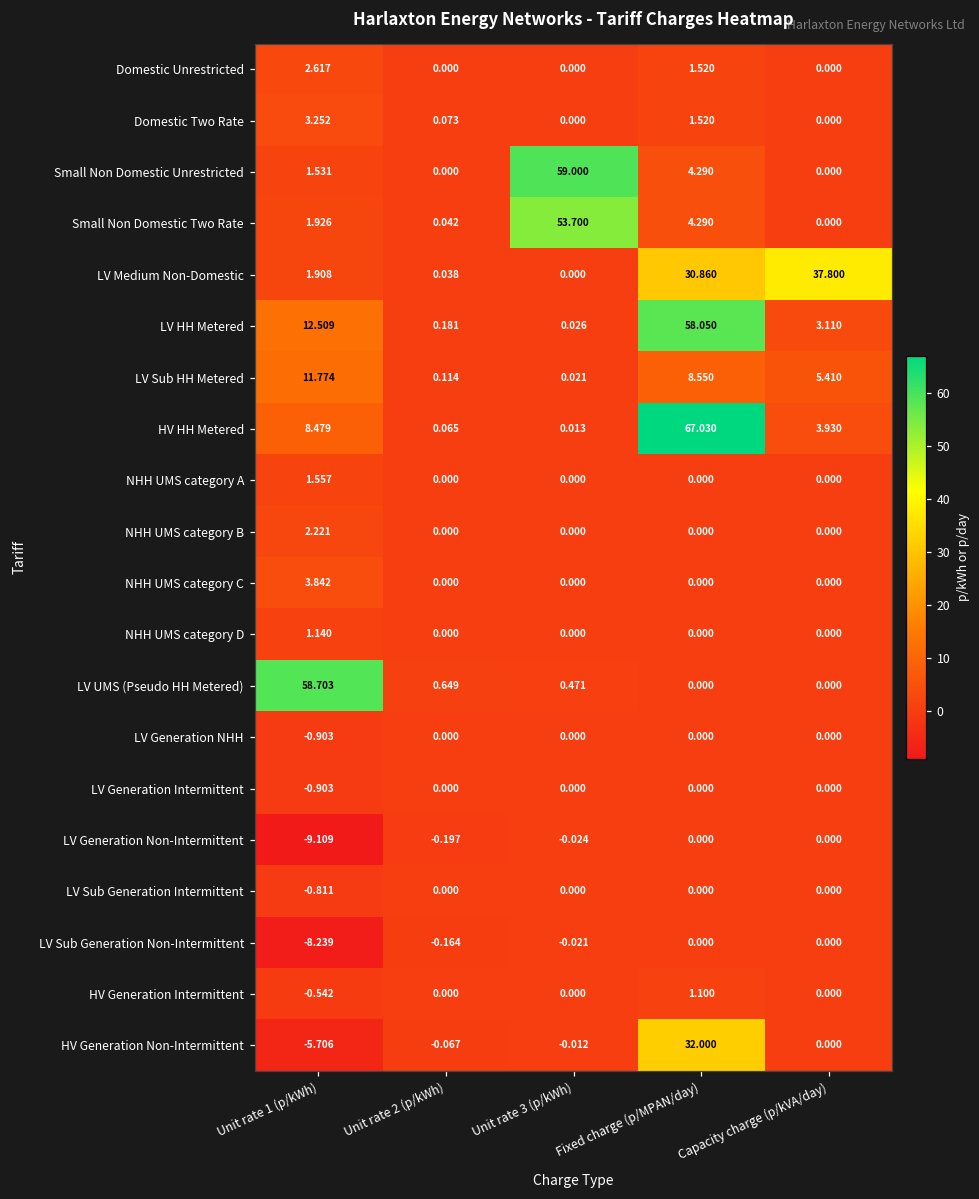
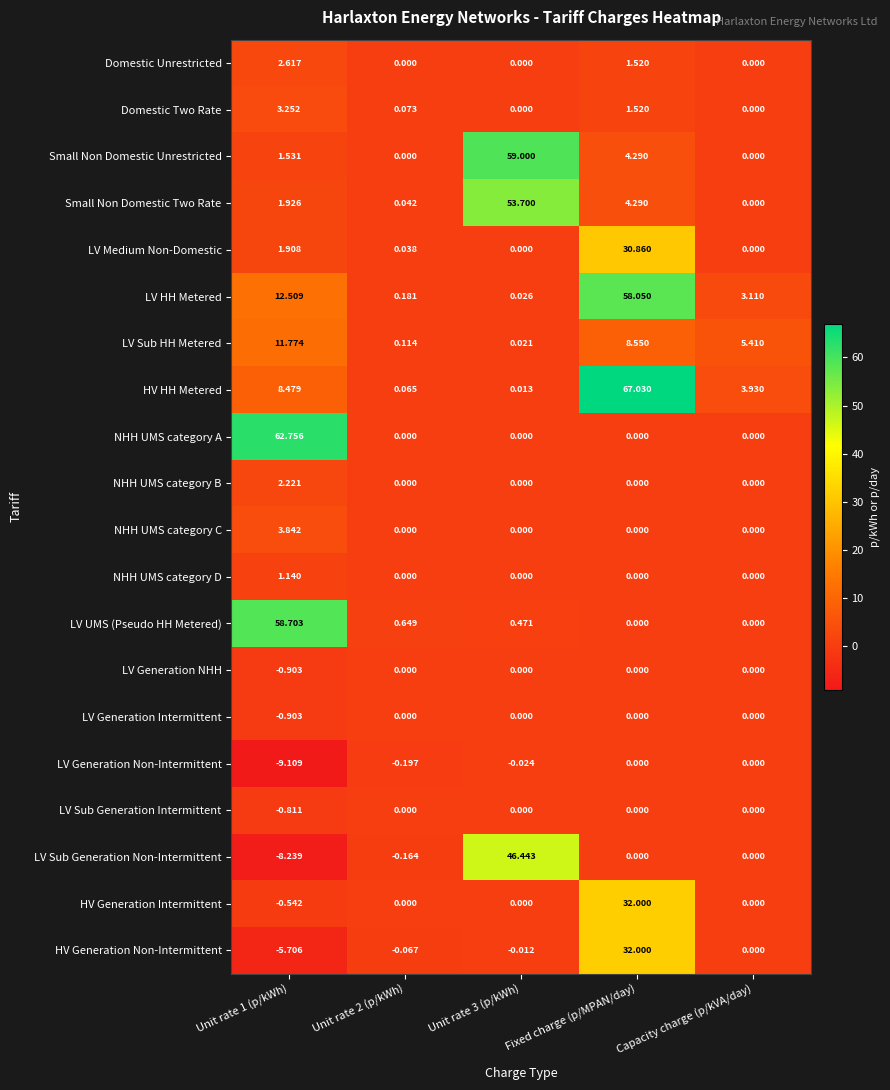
  {
    "Domestic Unrestricted": {
      "Unit rate 1 (p/kWh)": 2.617,
      "Unit rate 2 (p/kWh)": 0.000,
      "Unit rate 3 (p/kWh)": 0.000,
      "Fixed charge (p/MPAN/day)": 1.520,
      "Capacity charge (p/kVA/day)": 0.000
    },
    "Domestic Two Rate": {
      "Unit rate 1 (p/kWh)": 3.252,
      "Unit rate 2 (p/kWh)": 0.073,
      "Unit rate 3 (p/kWh)": 0.000,
      "Fixed charge (p/MPAN/day)": 1.520,
      "Capacity charge (p/kVA/day)": 0.000
    },
    "Small Non Domestic Unrestricted": {
      "Unit rate 1 (p/kWh)": 1.531,
      "Unit rate 2 (p/kWh)": 0.000,
      "Unit rate 3 (p/kWh)": 59.000,
      "Fixed charge (p/MPAN/day)": 4.290,
      "Capacity charge (p/kVA/day)": 0.000
    },
    "Small Non Domestic Two Rate": {
      "Unit rate 1 (p/kWh)": 1.926,
      "Unit rate 2 (p/kWh)": 0.042,
      "Unit rate 3 (p/kWh)": 53.700,
      "Fixed charge (p/MPAN/day)": 4.290,
      "Capacity charge (p/kVA/day)": 0.000
    },
    "LV Medium Non-Domestic": {
      "Unit rate 1 (p/kWh)": 1.908,
      "Unit rate 2 (p/kWh)": 0.038,
      "Unit rate 3 (p/kWh)": 0.000,
      "Fixed charge (p/MPAN/day)": 30.860,
-     "Capacity charge (p/kVA/day)": 37.800
+     "Capacity charge (p/kVA/day)": 0.000
    },
    "LV HH Metered": {
      "Unit rate 1 (p/kWh)": 12.509,
      "Unit rate 2 (p/kWh)": 0.181,
      "Unit rate 3 (p/kWh)": 0.026,
      "Fixed charge (p/MPAN/day)": 58.050,
      "Capacity charge (p/kVA/day)": 3.110
    },
    "LV Sub HH Metered": {
      "Unit rate 1 (p/kWh)": 11.774,
      "Unit rate 2 (p/kWh)": 0.114,
      "Unit rate 3 (p/kWh)": 0.021,
      "Fixed charge (p/MPAN/day)": 8.550,
      "Capacity charge (p/kVA/day)": 5.410
    },
    "HV HH Metered": {
      "Unit rate 1 (p/kWh)": 8.479,
      "Unit rate 2 (p/kWh)": 0.065,
      "Unit rate 3 (p/kWh)": 0.013,
      "Fixed charge (p/MPAN/day)": 67.030,
      "Capacity charge (p/kVA/day)": 3.930
    },
    "NHH UMS category A": {
-     "Unit rate 1 (p/kWh)": 1.557,
+     "Unit rate 1 (p/kWh)": 62.756,
      "Unit rate 2 (p/kWh)": 0.000,
      "Unit rate 3 (p/kWh)": 0.000,
      "Fixed charge (p/MPAN/day)": 0.000,
      "Capacity charge (p/kVA/day)": 0.000
    },
    "NHH UMS category B": {
      "Unit rate 1 (p/kWh)": 2.221,
      "Unit rate 2 (p/kWh)": 0.000,
      "Unit rate 3 (p/kWh)": 0.000,
      "Fixed charge (p/MPAN/day)": 0.000,
      "Capacity charge (p/kVA/day)": 0.000
    },
    "NHH UMS category C": {
      "Unit rate 1 (p/kWh)": 3.842,
      "Unit rate 2 (p/kWh)": 0.000,
      "Unit rate 3 (p/kWh)": 0.000,
      "Fixed charge (p/MPAN/day)": 0.000,
      "Capacity charge (p/kVA/day)": 0.000
    },
    "NHH UMS category D": {
      "Unit rate 1 (p/kWh)": 1.140,
      "Unit rate 2 (p/kWh)": 0.000,
      "Unit rate 3 (p/kWh)": 0.000,
      "Fixed charge (p/MPAN/day)": 0.000,
      "Capacity charge (p/kVA/day)": 0.000
    },
    "LV UMS (Pseudo HH Metered)": {
      "Unit rate 1 (p/kWh)": 58.703,
      "Unit rate 2 (p/kWh)": 0.649,
      "Unit rate 3 (p/kWh)": 0.471,
      "Fixed charge (p/MPAN/day)": 0.000,
      "Capacity charge (p/kVA/day)": 0.000
    },
    "LV Generation NHH": {
      "Unit rate 1 (p/kWh)": -0.903,
      "Unit rate 2 (p/kWh)": 0.000,
      "Unit rate 3 (p/kWh)": 0.000,
      "Fixed charge (p/MPAN/day)": 0.000,
      "Capacity charge (p/kVA/day)": 0.000
    },
    "LV Generation Intermittent": {
      "Unit rate 1 (p/kWh)": -0.903,
      "Unit rate 2 (p/kWh)": 0.000,
      "Unit rate 3 (p/kWh)": 0.000,
      "Fixed charge (p/MPAN/day)": 0.000,
      "Capacity charge (p/kVA/day)": 0.000
    },
    "LV Generation Non-Intermittent": {
      "Unit rate 1 (p/kWh)": -9.109,
      "Unit rate 2 (p/kWh)": -0.197,
      "Unit rate 3 (p/kWh)": -0.024,
      "Fixed charge (p/MPAN/day)": 0.000,
      "Capacity charge (p/kVA/day)": 0.000
    },
    "LV Sub Generation Intermittent": {
      "Unit rate 1 (p/kWh)": -0.811,
      "Unit rate 2 (p/kWh)": 0.000,
      "Unit rate 3 (p/kWh)": 0.000,
      "Fixed charge (p/MPAN/day)": 0.000,
      "Capacity charge (p/kVA/day)": 0.000
    },
    "LV Sub Generation Non-Intermittent": {
      "Unit rate 1 (p/kWh)": -8.239,
      "Unit rate 2 (p/kWh)": -0.164,
-     "Unit rate 3 (p/kWh)": -0.021,
+     "Unit rate 3 (p/kWh)": 46.443,
      "Fixed charge (p/MPAN/day)": 0.000,
      "Capacity charge (p/kVA/day)": 0.000
    },
    "HV Generation Intermittent": {
      "Unit rate 1 (p/kWh)": -0.542,
      "Unit rate 2 (p/kWh)": 0.000,
      "Unit rate 3 (p/kWh)": 0.000,
-     "Fixed charge (p/MPAN/day)": 1.100,
+     "Fixed charge (p/MPAN/day)": 32.000,
      "Capacity charge (p/kVA/day)": 0.000
    },
    "HV Generation Non-Intermittent": {
      "Unit rate 1 (p/kWh)": -5.706,
      "Unit rate 2 (p/kWh)": -0.067,
      "Unit rate 3 (p/kWh)": -0.012,
      "Fixed charge (p/MPAN/day)": 32.000,
      "Capacity charge (p/kVA/day)": 0.000
    }
  }
